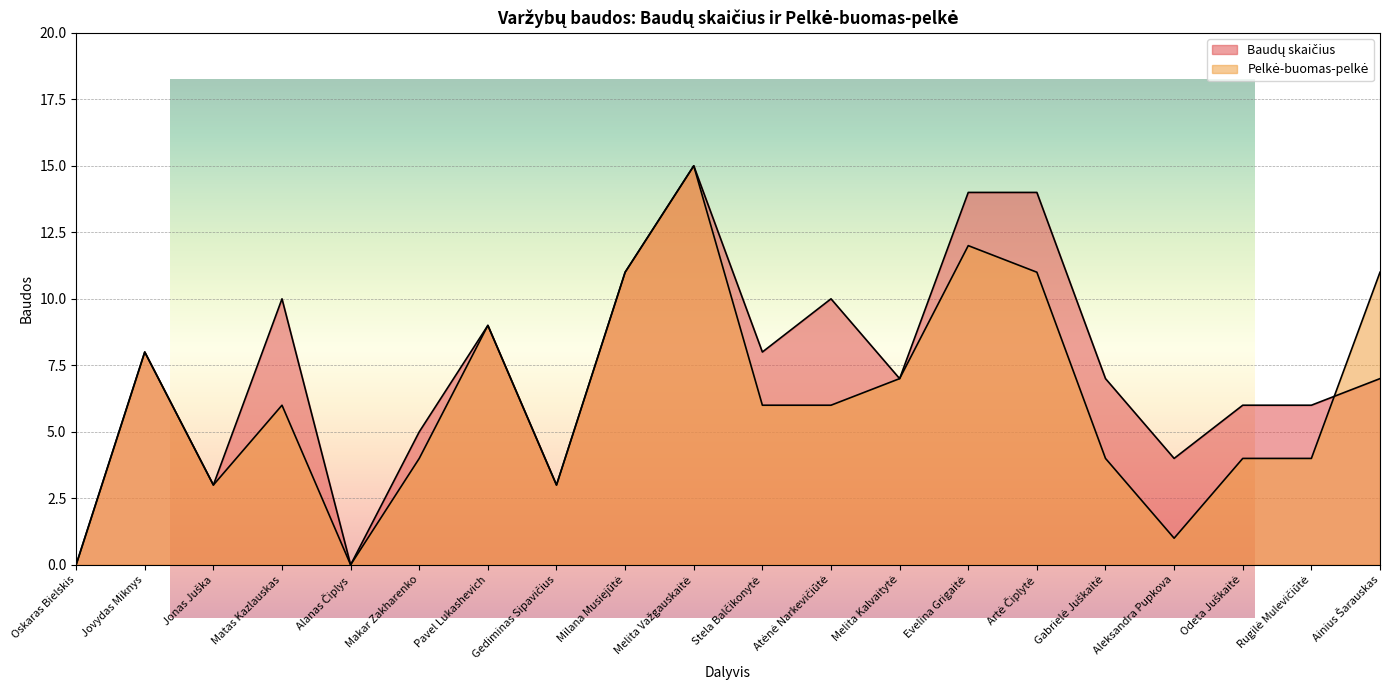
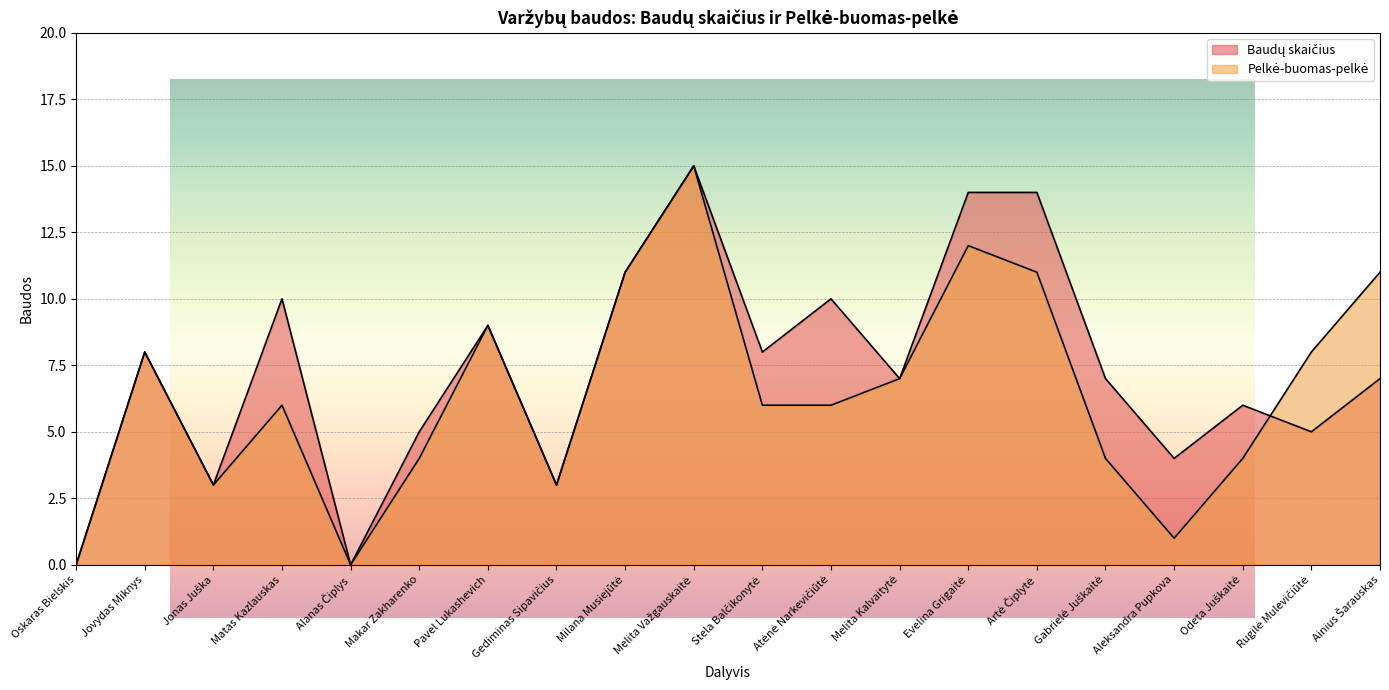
  {
    "Varžybų baudos: Baudų skaičius ir Pelkė-buomas-pelkė": {
      "Baudų skaičius": {
-       "Rugilė Mulevičiūtė": 6,
+       "Rugilė Mulevičiūtė": 5,
        "Ainius Šarauskas": 7
      },
      "Pelkė-buomas-pelkė": {
-       "Rugilė Mulevičiūtė": 4,
+       "Rugilė Mulevičiūtė": 8,
        "Ainius Šarauskas": 11
      }
    }
  }
